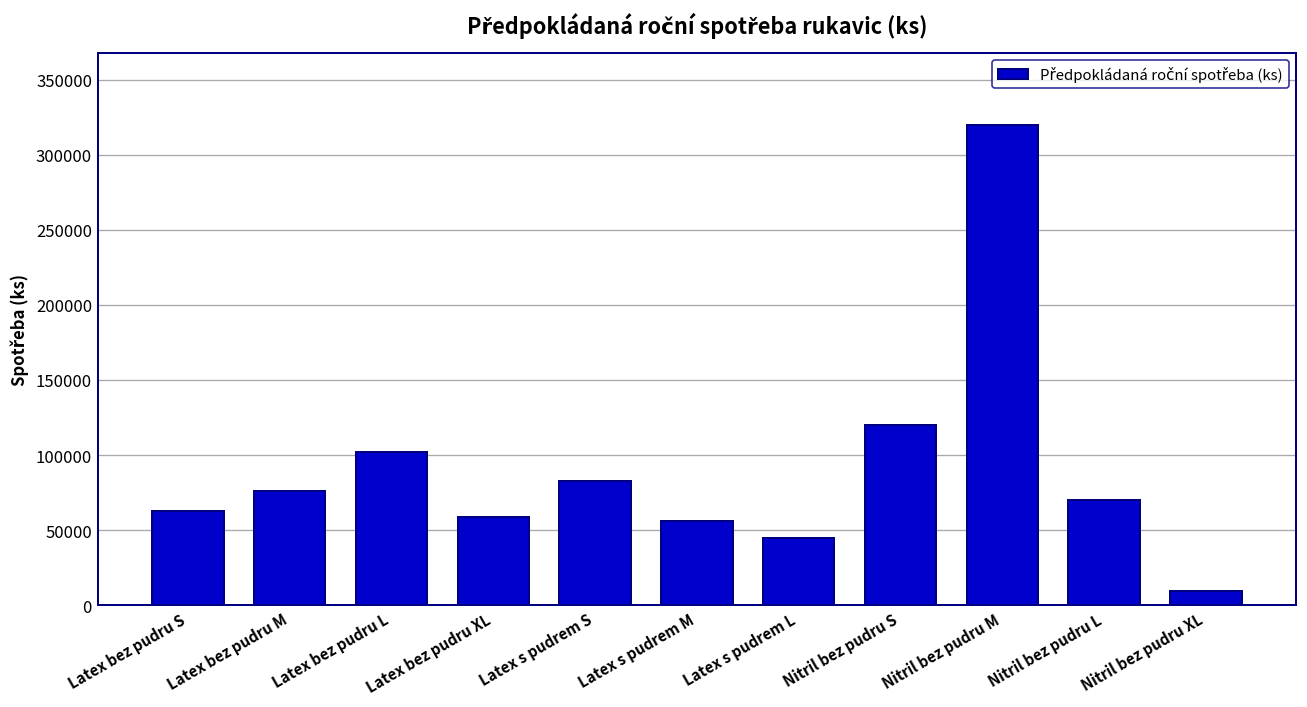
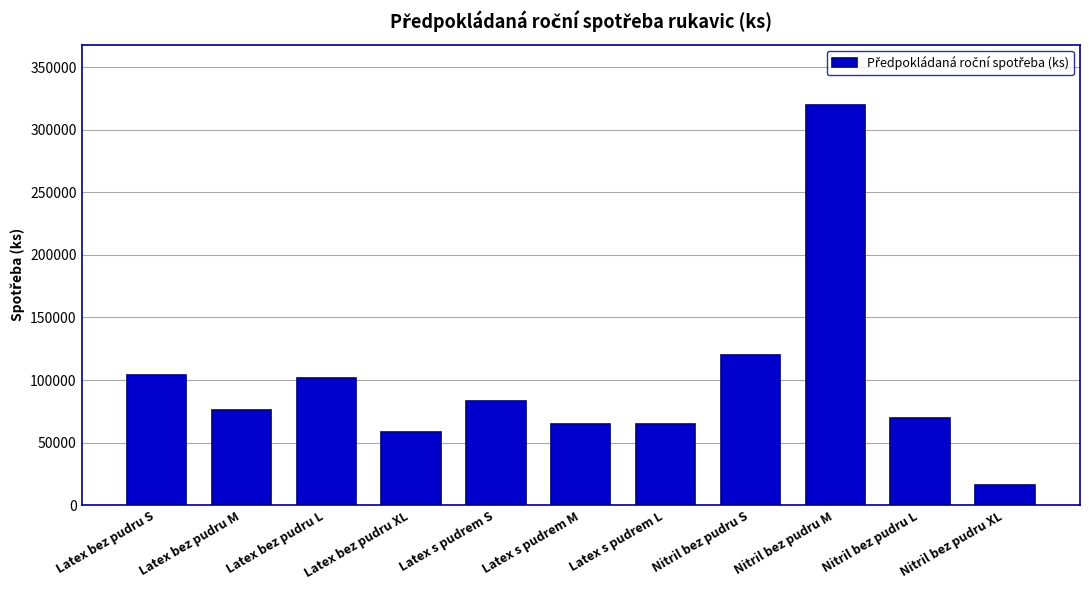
  {
-   "Latex bez pudru S": 63000,
+   "Latex bez pudru S": 104000,
    "Latex bez pudru M": 76000,
    "Latex bez pudru L": 102000,
    "Latex bez pudru XL": 58000,
    "Latex s pudrem S": 83000,
-   "Latex s pudrem M": 56000,
-   "Latex s pudrem L": 45000,
+   "Latex s pudrem M": 65000,
+   "Latex s pudrem L": 65000,
    "Nitril bez pudru S": 120000,
    "Nitril bez pudru M": 320000,
    "Nitril bez pudru L": 70000,
-   "Nitril bez pudru XL": 9000
+   "Nitril bez pudru XL": 16000
  }
